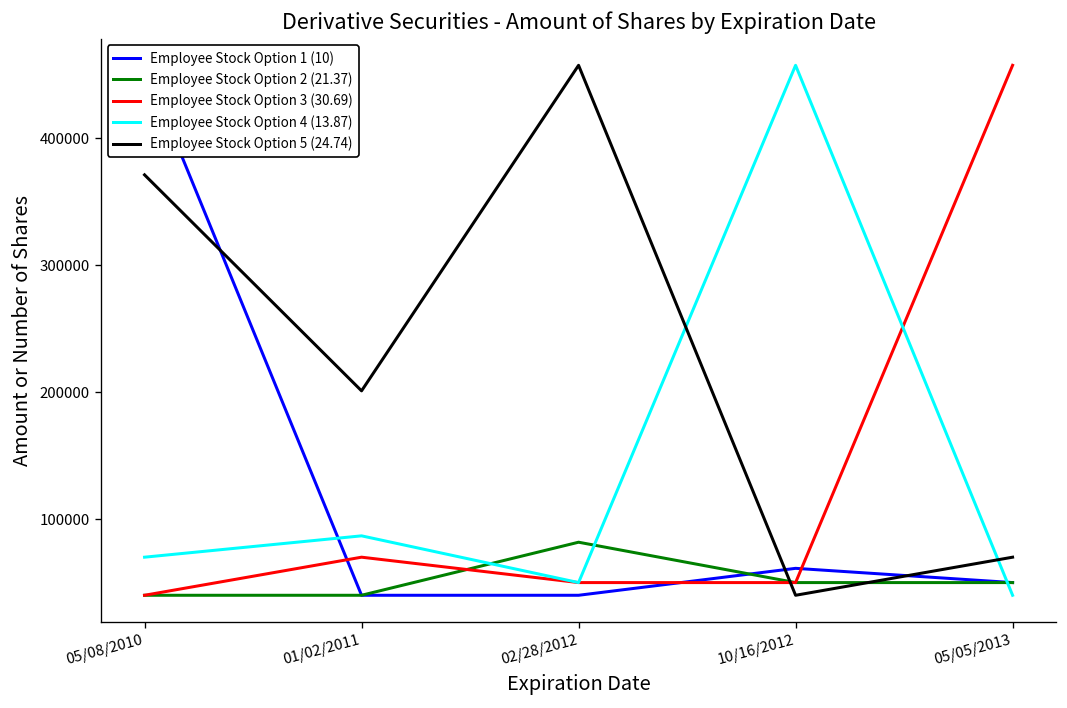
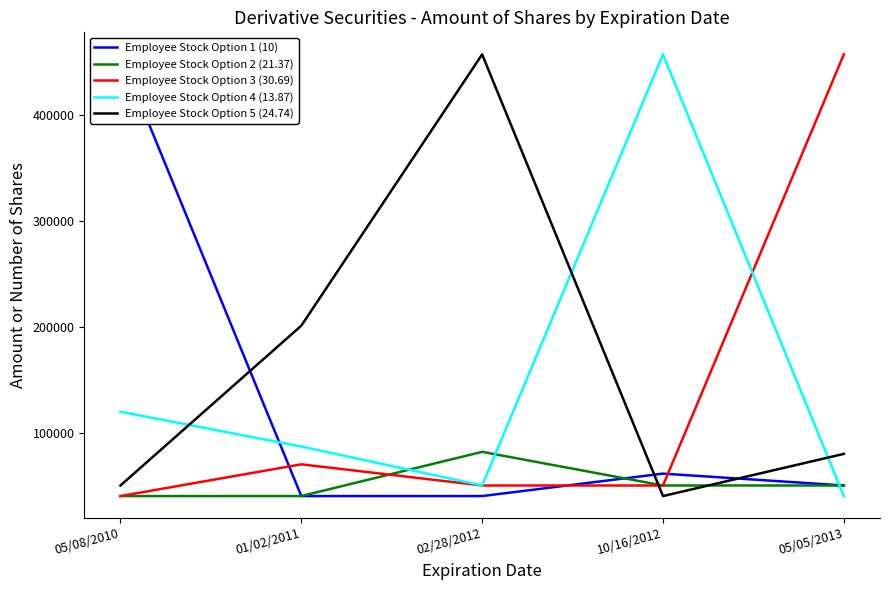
  {
    "Employee Stock Option 1 (10)": {
      "02/28/2012": 40000,
      "10/16/2012": 61000
    },
    "Employee Stock Option 2 (21.37)": {
      "02/28/2012": 82000
    },
    "Employee Stock Option 3 (30.69)": {
      "01/02/2011": 70000,
      "05/05/2013": 457000
    },
    "Employee Stock Option 4 (13.87)": {
-     "05/08/2010": 70000,
+     "05/08/2010": 120000,
      "01/02/2011": 87000,
      "10/16/2012": 457000,
      "05/05/2013": 40000
    },
    "Employee Stock Option 5 (24.74)": {
-     "05/08/2010": 371000,
+     "05/08/2010": 50000,
      "01/02/2011": 201000,
      "02/28/2012": 457000,
      "10/16/2012": 40000,
-     "05/05/2013": 70000
+     "05/05/2013": 80000
    }
  }
